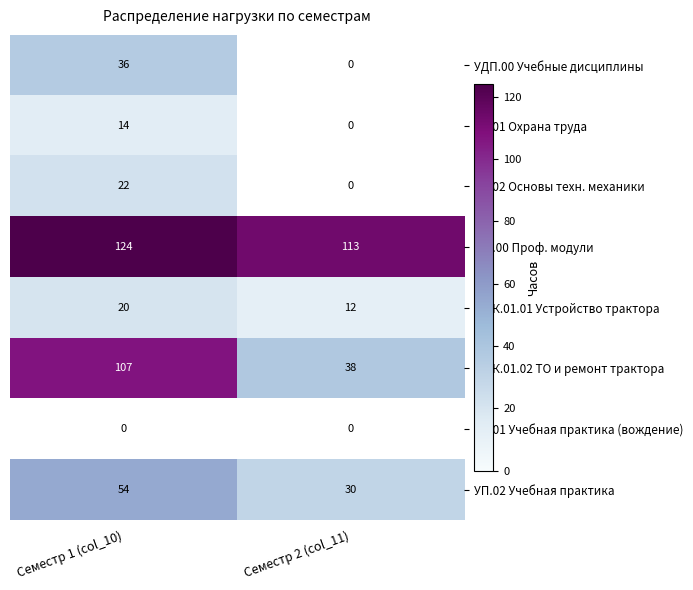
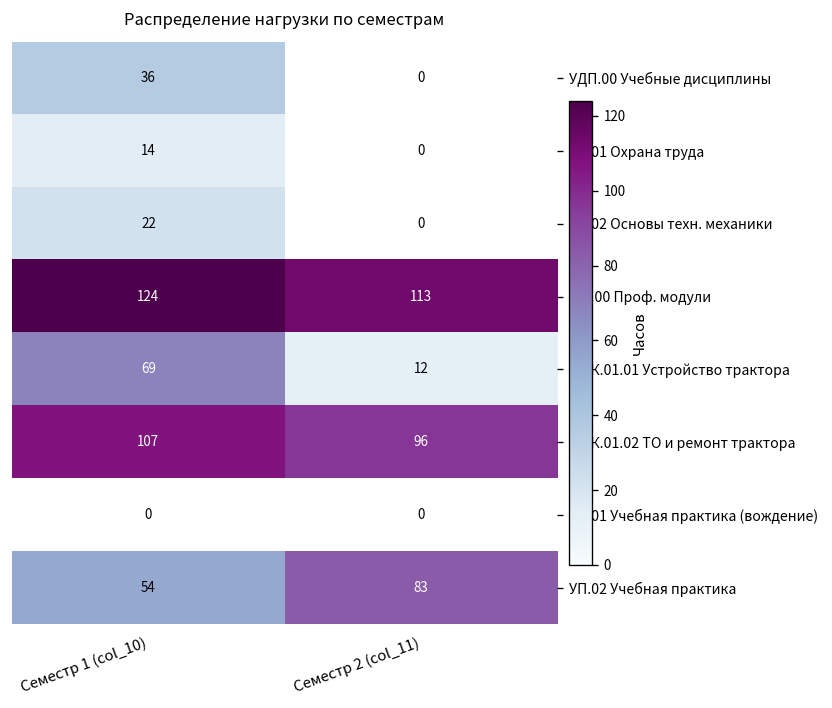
  {
    "УДП.00 Учебные дисциплины": {
      "Семестр 1 (col_10)": 36
    },
    "УД.01 Охрана труда": {
      "Семестр 1 (col_10)": 14
    },
    "УД.02 Основы техн. механики": {
      "Семестр 1 (col_10)": 22
    },
    "ПМ.00 Проф. модули": {
      "Семестр 1 (col_10)": 124,
      "Семестр 2 (col_11)": 113
    },
    "МДК.01.01 Устройство трактора": {
-     "Семестр 1 (col_10)": 20,
+     "Семестр 1 (col_10)": 69,
      "Семестр 2 (col_11)": 12
    },
    "МДК.01.02 ТО и ремонт трактора": {
      "Семестр 1 (col_10)": 107,
-     "Семестр 2 (col_11)": 38
+     "Семестр 2 (col_11)": 96
    },
    "УП.02 Учебная практика": {
      "Семестр 1 (col_10)": 54,
-     "Семестр 2 (col_11)": 30
+     "Семестр 2 (col_11)": 83
    }
  }
